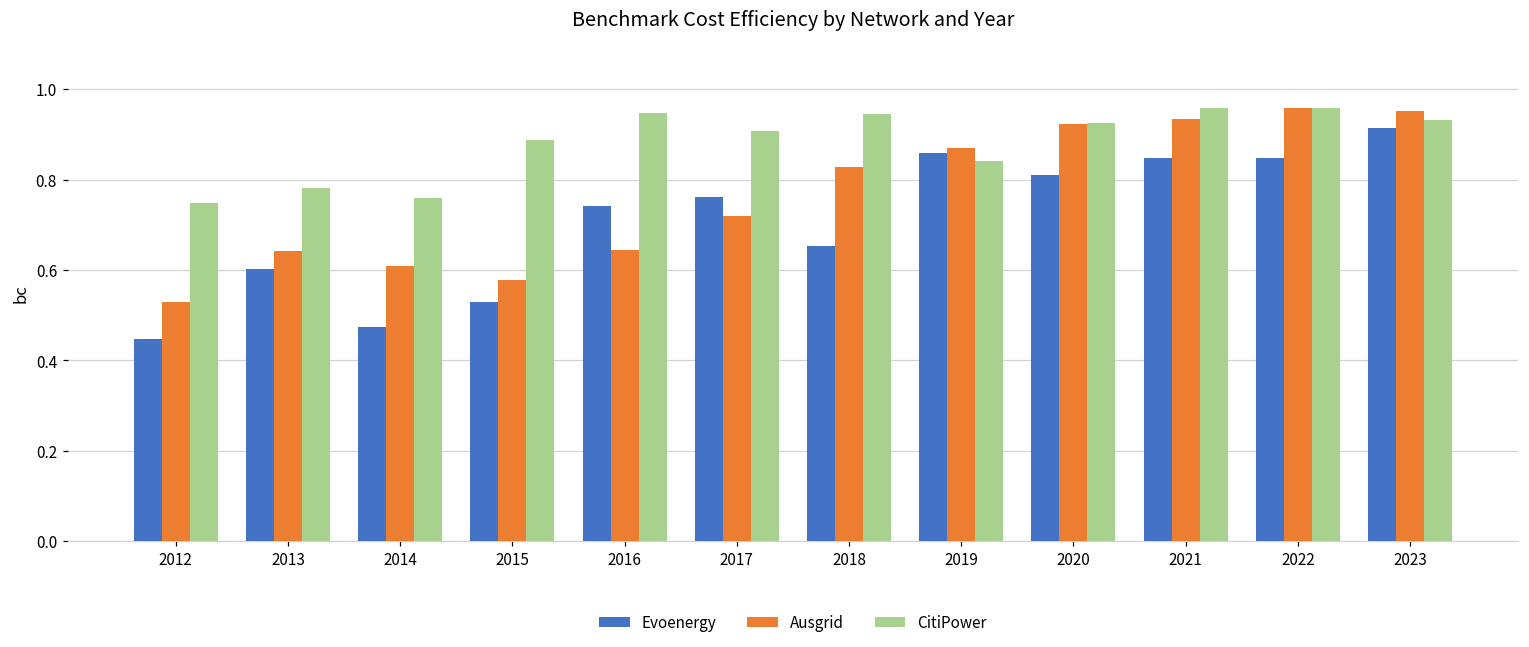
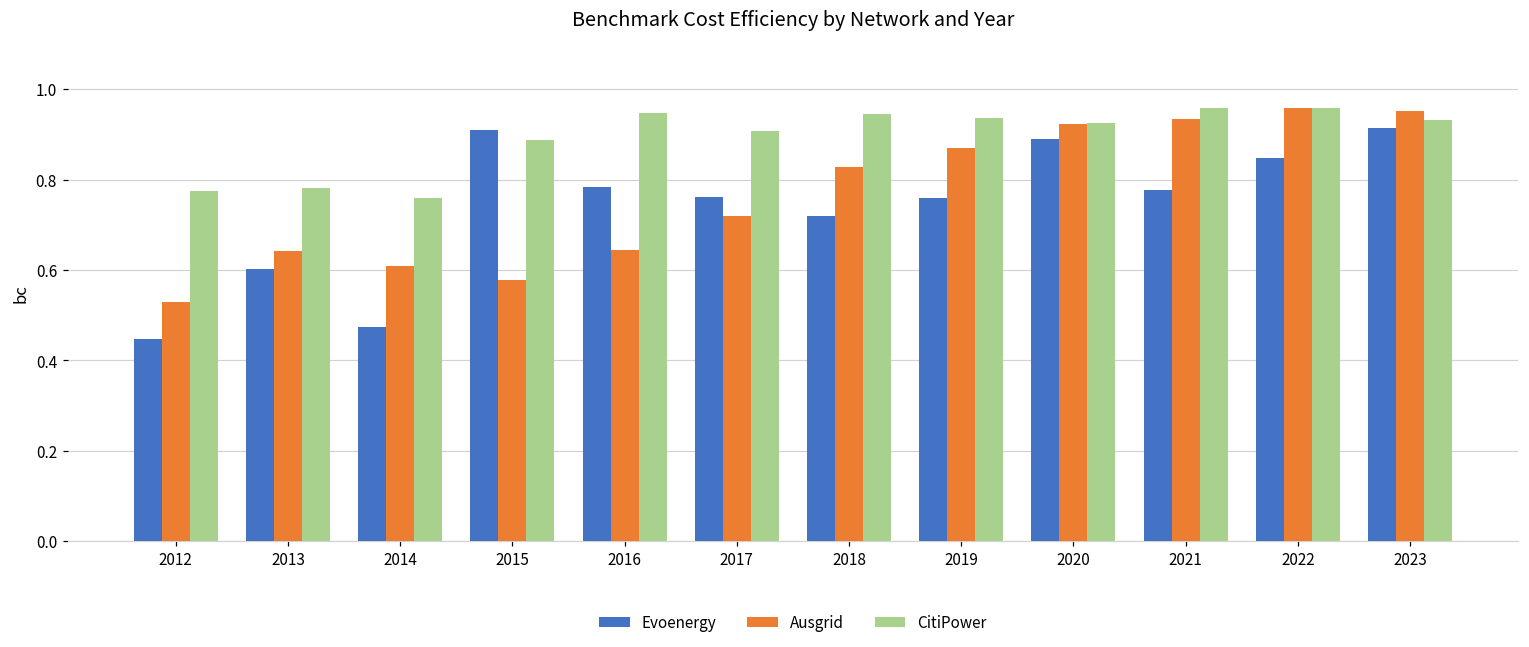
  {
    "Evoenergy": {
      "2012": 0.45,
      "2013": 0.60,
      "2014": 0.47,
-     "2015": 0.53,
-     "2016": 0.74,
+     "2015": 0.91,
+     "2016": 0.78,
      "2017": 0.76,
-     "2018": 0.65,
-     "2019": 0.86,
-     "2020": 0.81,
-     "2021": 0.85,
+     "2018": 0.72,
+     "2019": 0.76,
+     "2020": 0.89,
+     "2021": 0.78,
      "2022": 0.85,
      "2023": 0.92
    },
    "Ausgrid": {
      "2012": 0.53,
      "2013": 0.64,
      "2014": 0.61,
      "2015": 0.58,
      "2016": 0.64,
      "2017": 0.72,
      "2018": 0.83,
      "2019": 0.87,
      "2020": 0.92,
      "2021": 0.94,
      "2022": 0.96,
      "2023": 0.95
    },
    "CitiPower": {
-     "2012": 0.75,
+     "2012": 0.78,
      "2013": 0.78,
      "2014": 0.76,
      "2015": 0.89,
      "2016": 0.95,
      "2017": 0.91,
      "2018": 0.95,
-     "2019": 0.84,
+     "2019": 0.94,
      "2020": 0.93,
      "2021": 0.96,
      "2022": 0.96,
      "2023": 0.93
    }
  }
